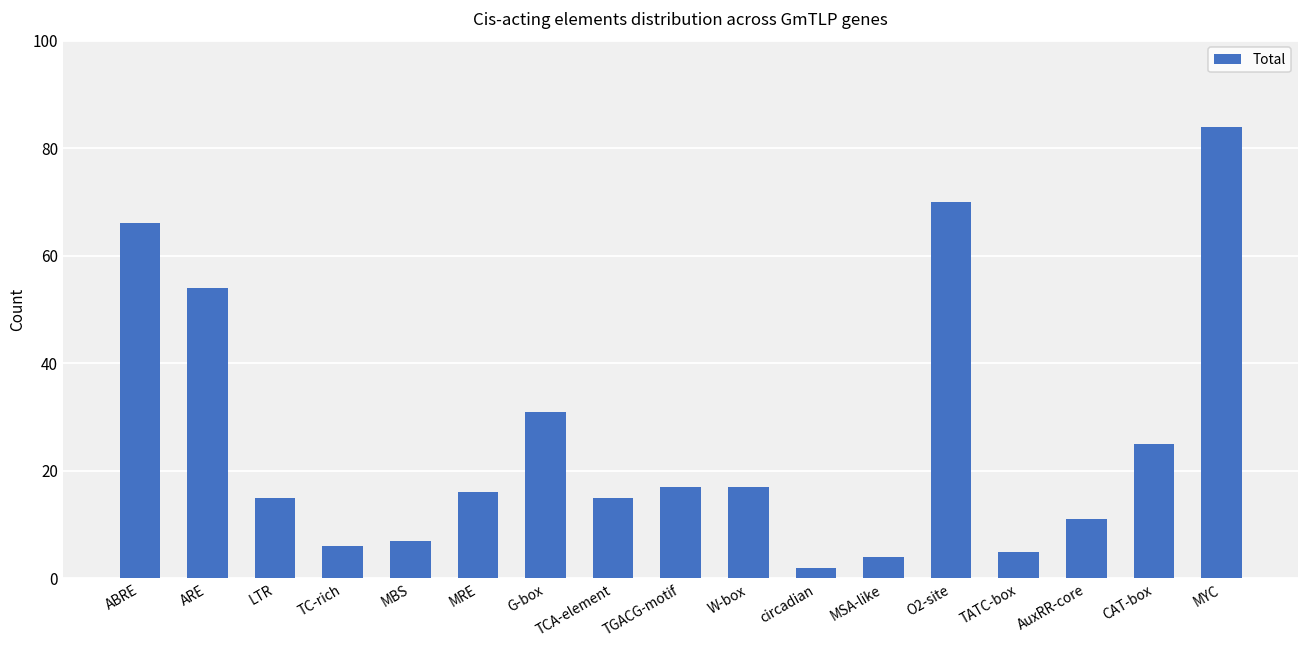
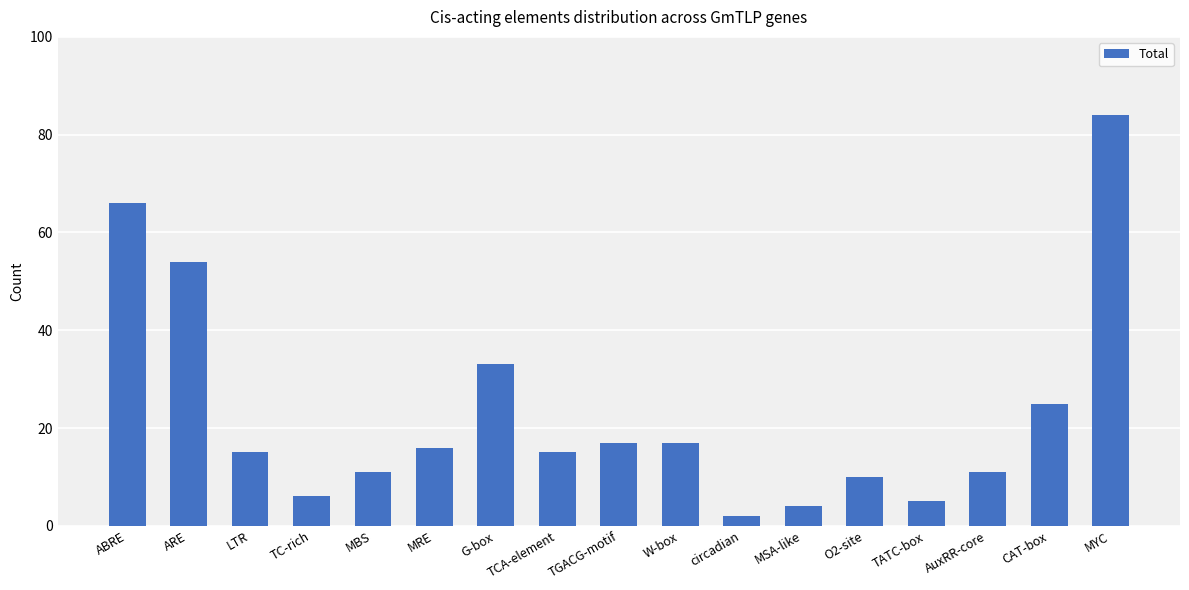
  {
    "ABRE": 66,
    "ARE": 54,
    "LTR": 15,
    "TC-rich": 6,
-   "MBS": 7,
+   "MBS": 11,
    "MRE": 16,
-   "G-box": 31,
+   "G-box": 33,
    "TCA-element": 15,
    "TGACG-motif": 17,
    "W-box": 17,
    "circadian": 2,
    "MSA-like": 4,
-   "O2-site": 70,
+   "O2-site": 10,
    "TATC-box": 5,
    "AuxRR-core": 11,
    "CAT-box": 25,
    "MYC": 84
  }
